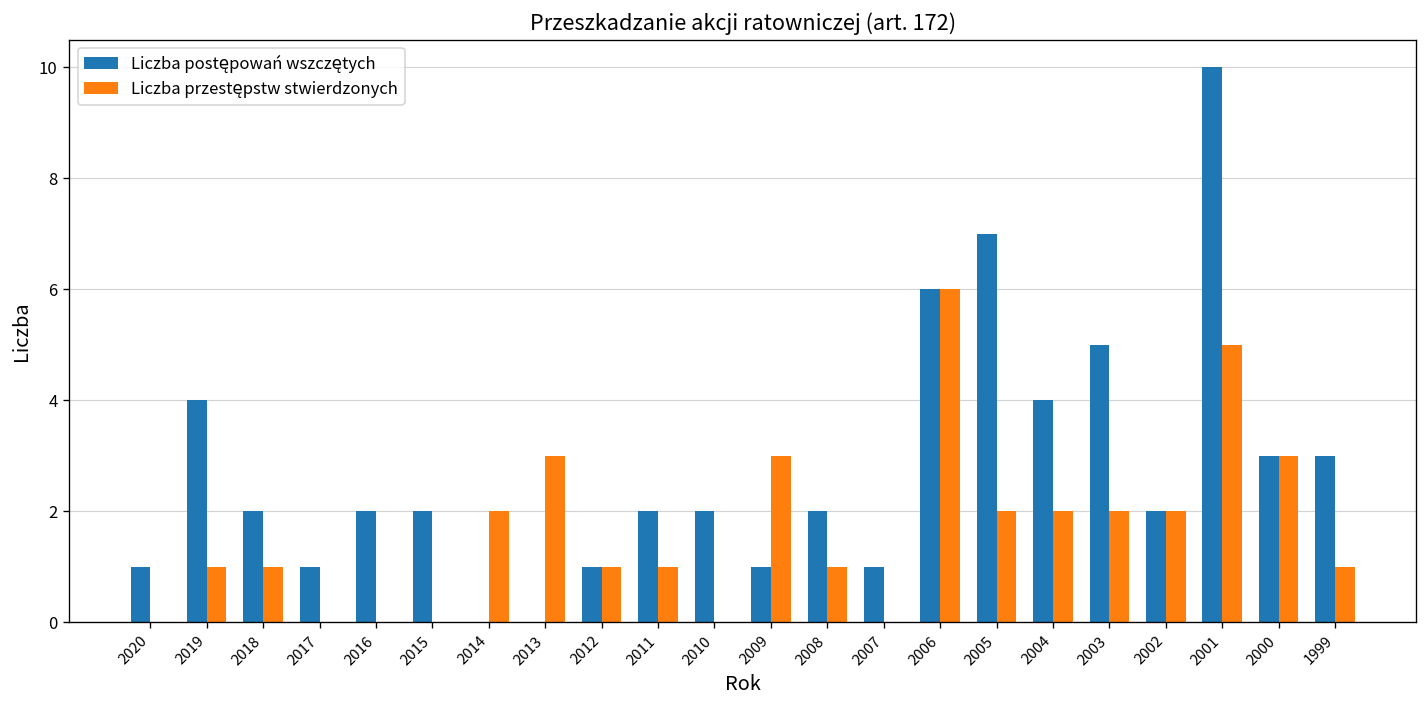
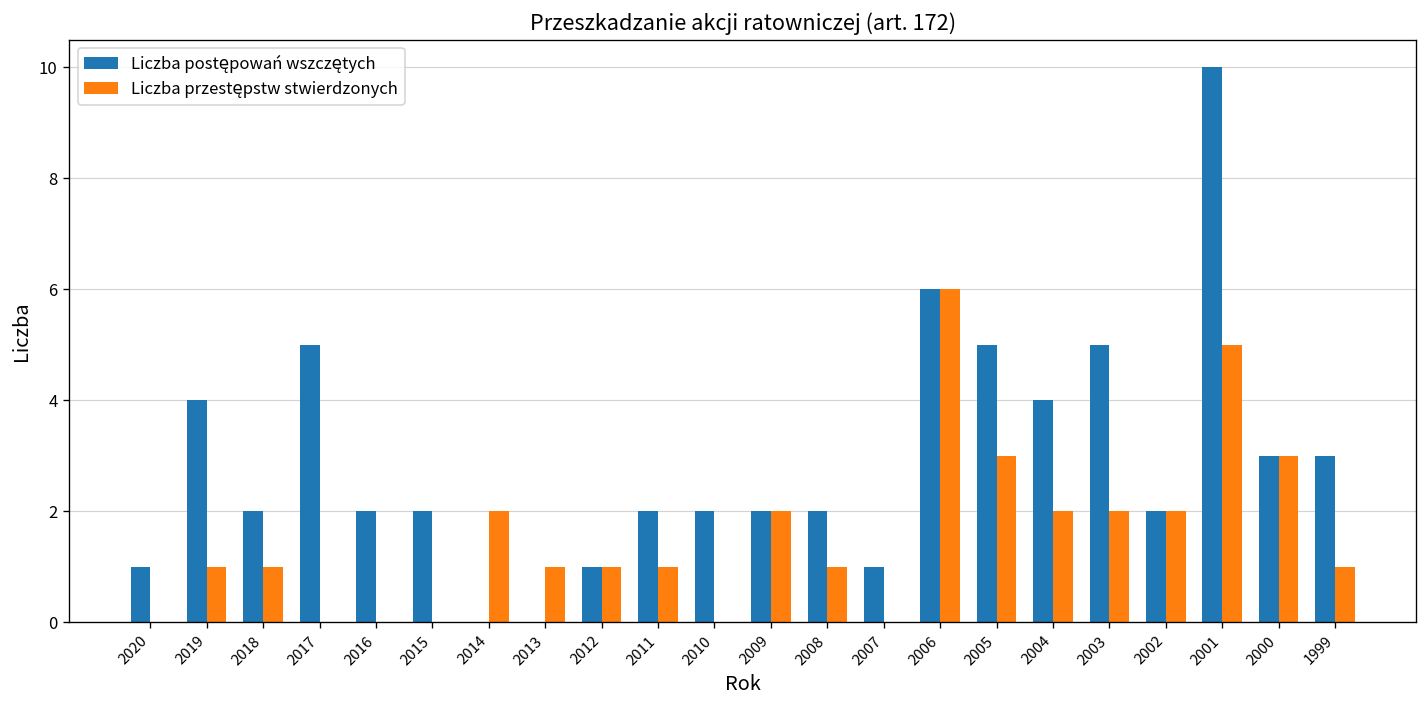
  {
    "Liczba postępowań wszczętych": {
      "2020": 1,
      "2019": 4,
      "2018": 2,
-     "2017": 1,
+     "2017": 5,
      "2016": 2,
      "2015": 2,
      "2014": 0,
      "2013": 0,
      "2012": 1,
      "2011": 2,
      "2010": 2,
-     "2009": 1,
+     "2009": 2,
      "2008": 2,
      "2007": 1,
      "2006": 6,
-     "2005": 7,
+     "2005": 5,
      "2004": 4,
      "2003": 5,
      "2002": 2,
      "2001": 10,
      "2000": 3,
      "1999": 3
    },
    "Liczba przestępstw stwierdzonych": {
      "2020": 0,
      "2019": 1,
      "2018": 1,
      "2017": 0,
      "2016": 0,
      "2015": 0,
      "2014": 2,
-     "2013": 3,
+     "2013": 1,
      "2012": 1,
      "2011": 1,
      "2010": 0,
-     "2009": 3,
+     "2009": 2,
      "2008": 1,
      "2007": 0,
      "2006": 6,
-     "2005": 2,
+     "2005": 3,
      "2004": 2,
      "2003": 2,
      "2002": 2,
      "2001": 5,
      "2000": 3,
      "1999": 1
    }
  }
